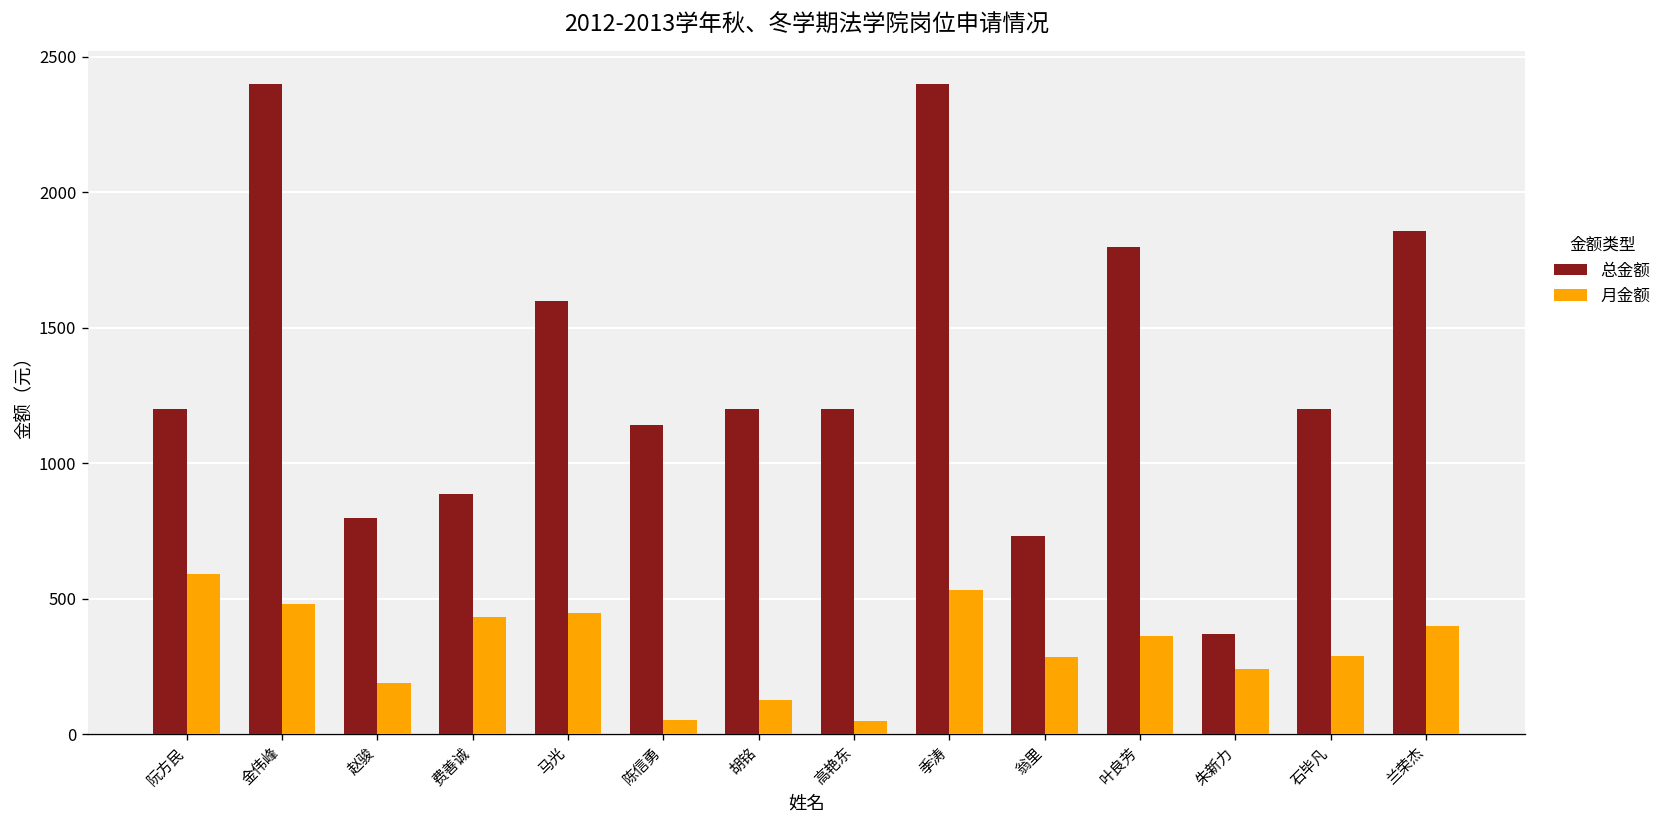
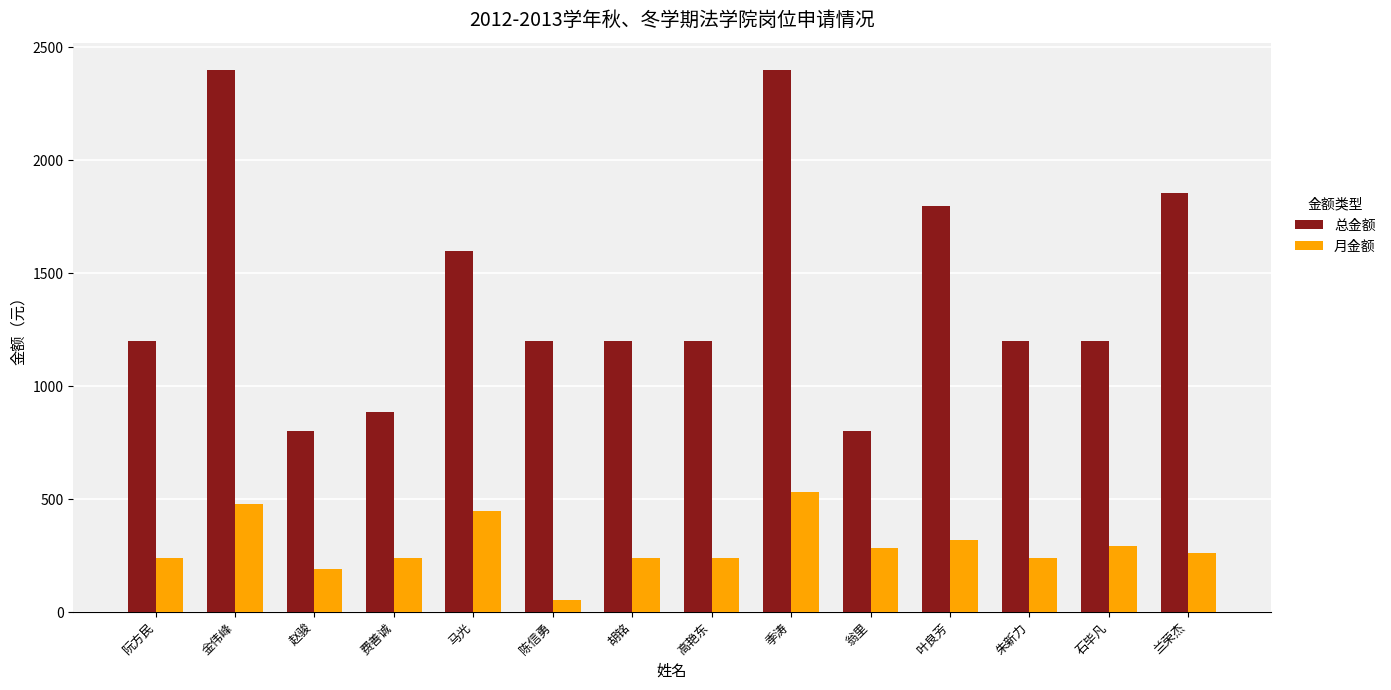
  {
    "总金额": {
      "阮方民": 1200,
      "金伟峰": 2400,
      "赵骏": 800,
      "费善诚": 890,
      "马光": 1600,
-     "陈信勇": 1140,
+     "陈信勇": 1200,
      "胡铭": 1200,
      "高艳东": 1200,
      "季涛": 2400,
-     "翁里": 730,
+     "翁里": 800,
      "叶良芳": 1800,
-     "朱新力": 370,
+     "朱新力": 1200,
      "石毕凡": 1200,
      "兰荣杰": 1860
    },
    "月金额": {
-     "阮方民": 590,
+     "阮方民": 240,
      "金伟峰": 480,
      "赵骏": 190,
-     "费善诚": 430,
+     "费善诚": 240,
      "马光": 450,
      "陈信勇": 60,
-     "胡铭": 130,
-     "高艳东": 50,
+     "胡铭": 240,
+     "高艳东": 240,
      "季涛": 530,
      "翁里": 290,
-     "叶良芳": 360,
+     "叶良芳": 320,
      "朱新力": 240,
      "石毕凡": 290,
-     "兰荣杰": 400
+     "兰荣杰": 260
    }
  }
